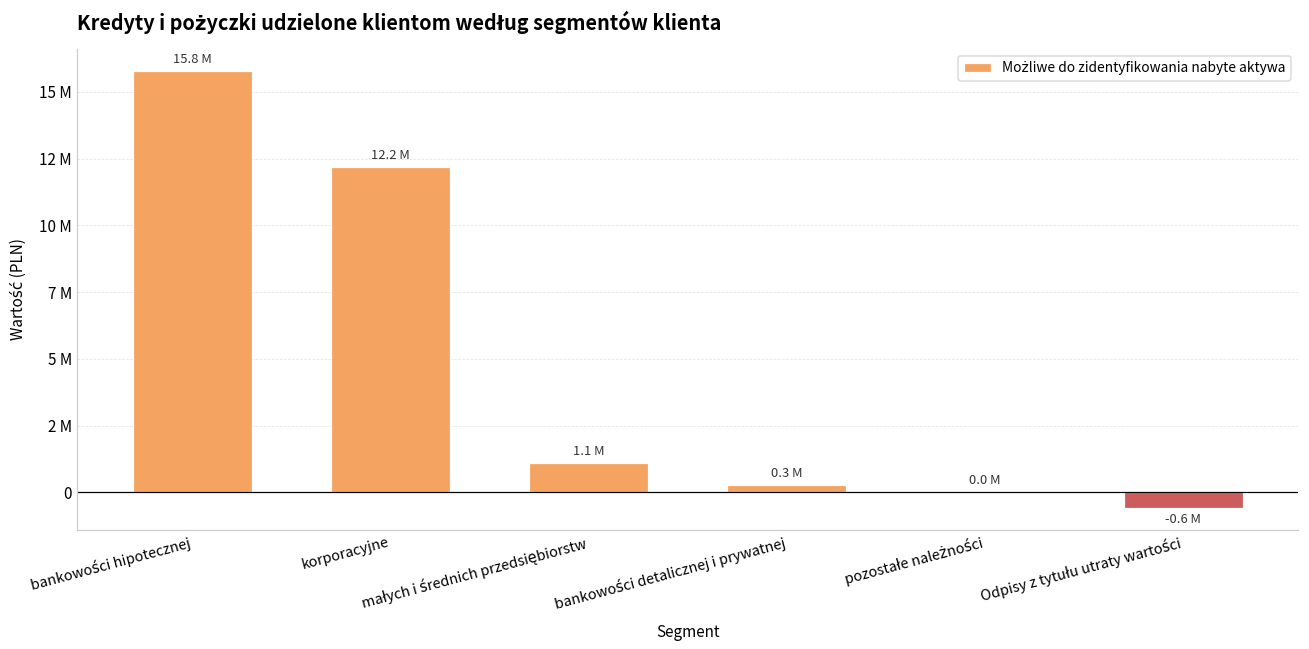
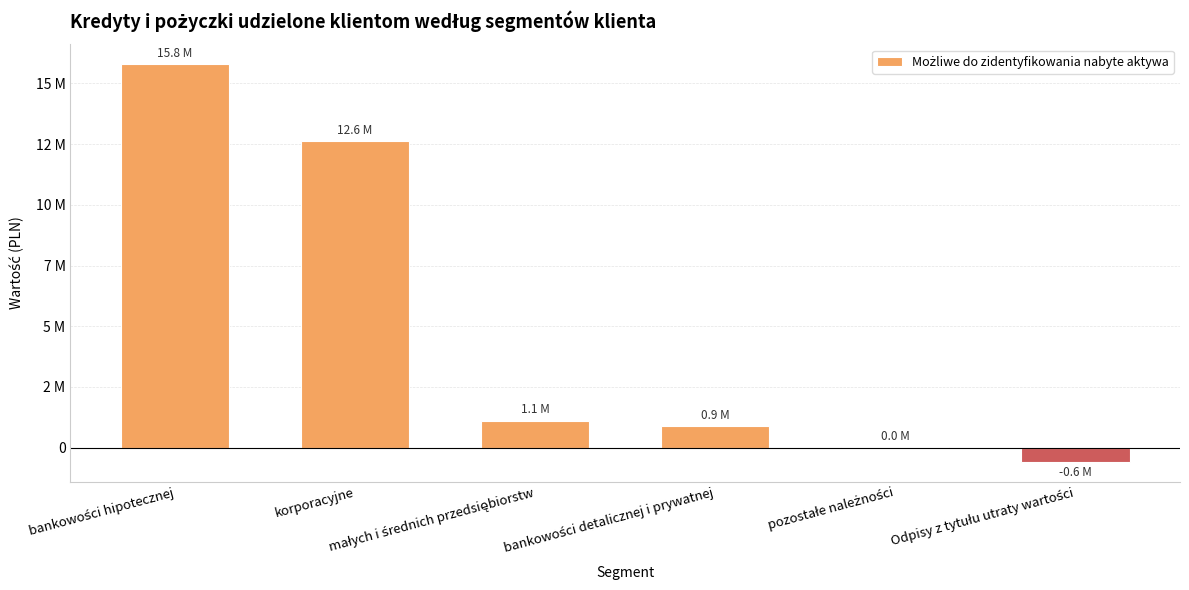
  {
-   "korporacyjne": 12.2,
-   "bankowości detalicznej i prywatnej": 0.3
+   "korporacyjne": 12.6,
+   "bankowości detalicznej i prywatnej": 0.9
  }
